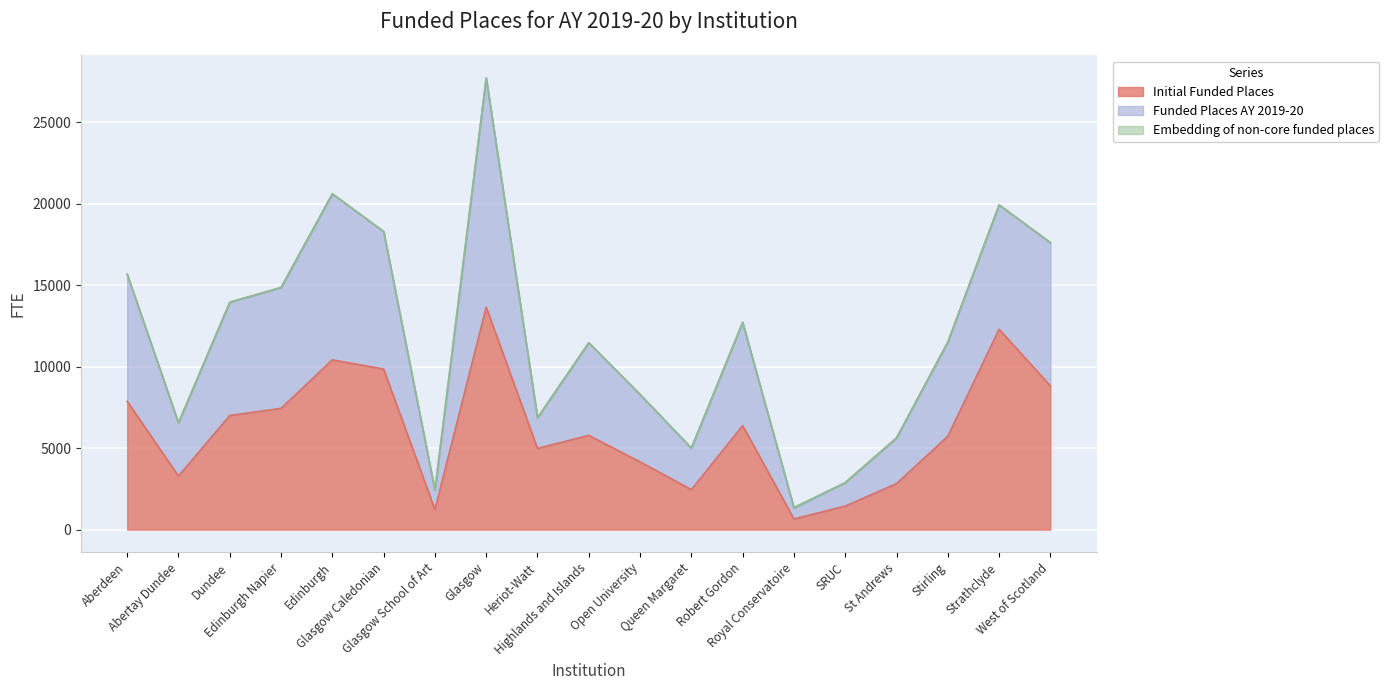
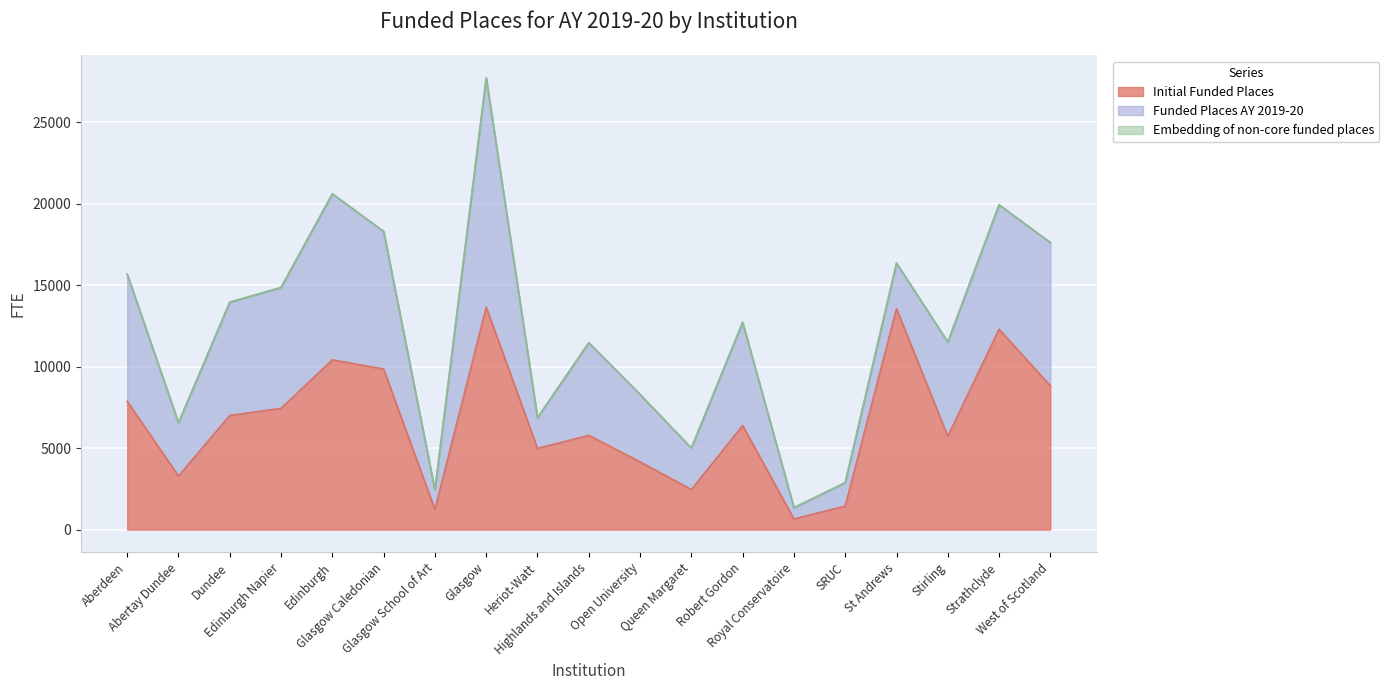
  {
    "Initial Funded Places": {
      "Aberdeen": 7900,
      "Abertay Dundee": 3300,
      "Dundee": 7000,
      "Edinburgh Napier": 7400,
      "Edinburgh": 10400,
      "Glasgow Caledonian": 9800,
      "Glasgow School of Art": 1200,
      "Glasgow": 13700,
      "Heriot-Watt": 5000,
      "Highlands and Islands": 5800,
      "Open University": 4200,
      "Queen Margaret": 2500,
      "Robert Gordon": 6400,
      "Royal Conservatoire": 700,
      "SRUC": 1400,
-     "St Andrews": 2800,
+     "St Andrews": 13600,
      "Stirling": 5700,
      "Strathclyde": 12300,
      "West of Scotland": 8800
    },
    "Embedding of non-core funded places": {
      "Royal Conservatoire": 700
    }
  }
